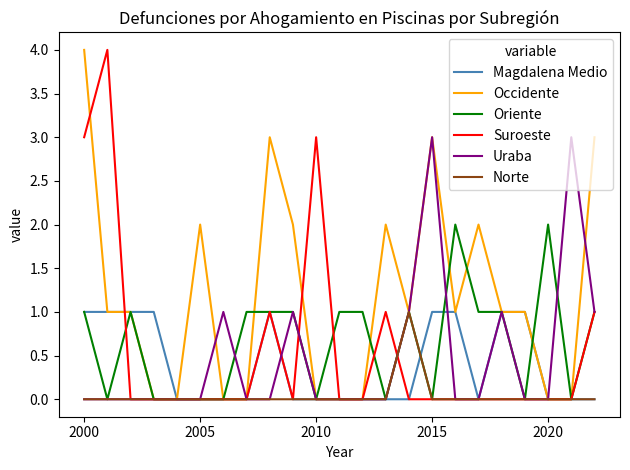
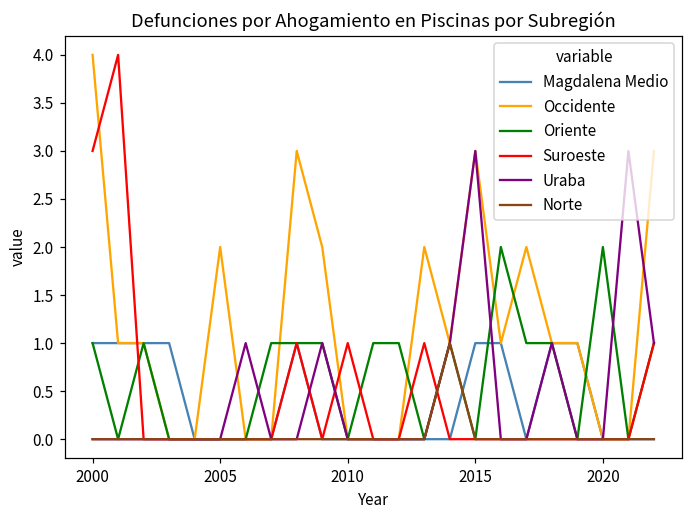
  {
    "Magdalena Medio": {
      "2015": 1
    },
    "Occidente": {
      "2000": 4,
      "2005": 2
    },
    "Oriente": {
      "2020": 2
    },
    "Suroeste": {
      "2000": 3,
-     "2010": 3
+     "2010": 1
    }
  }
